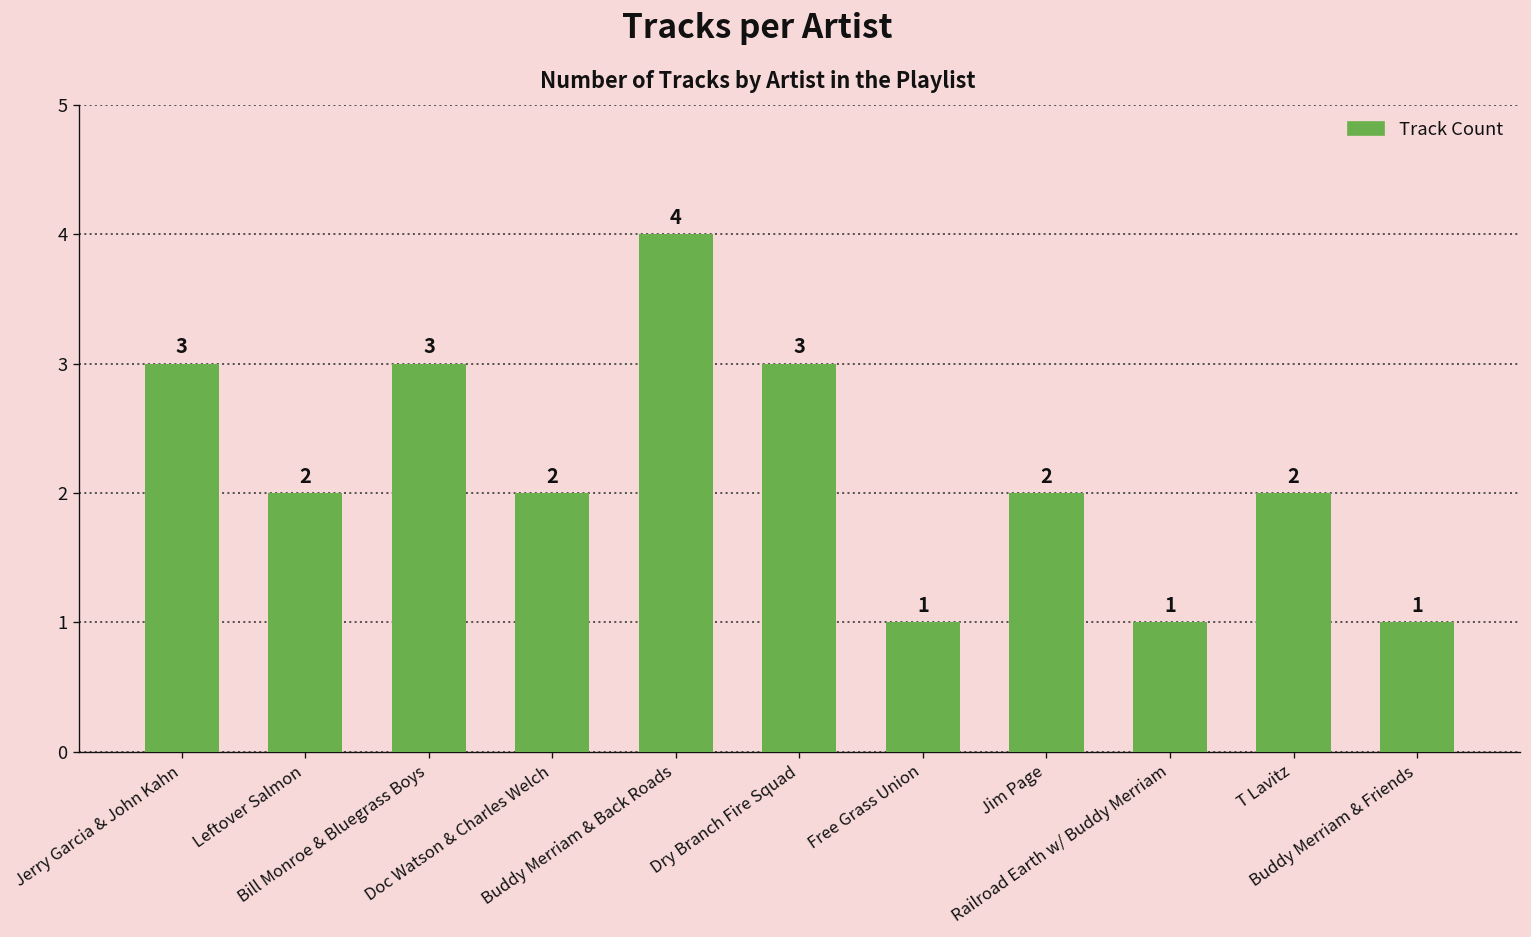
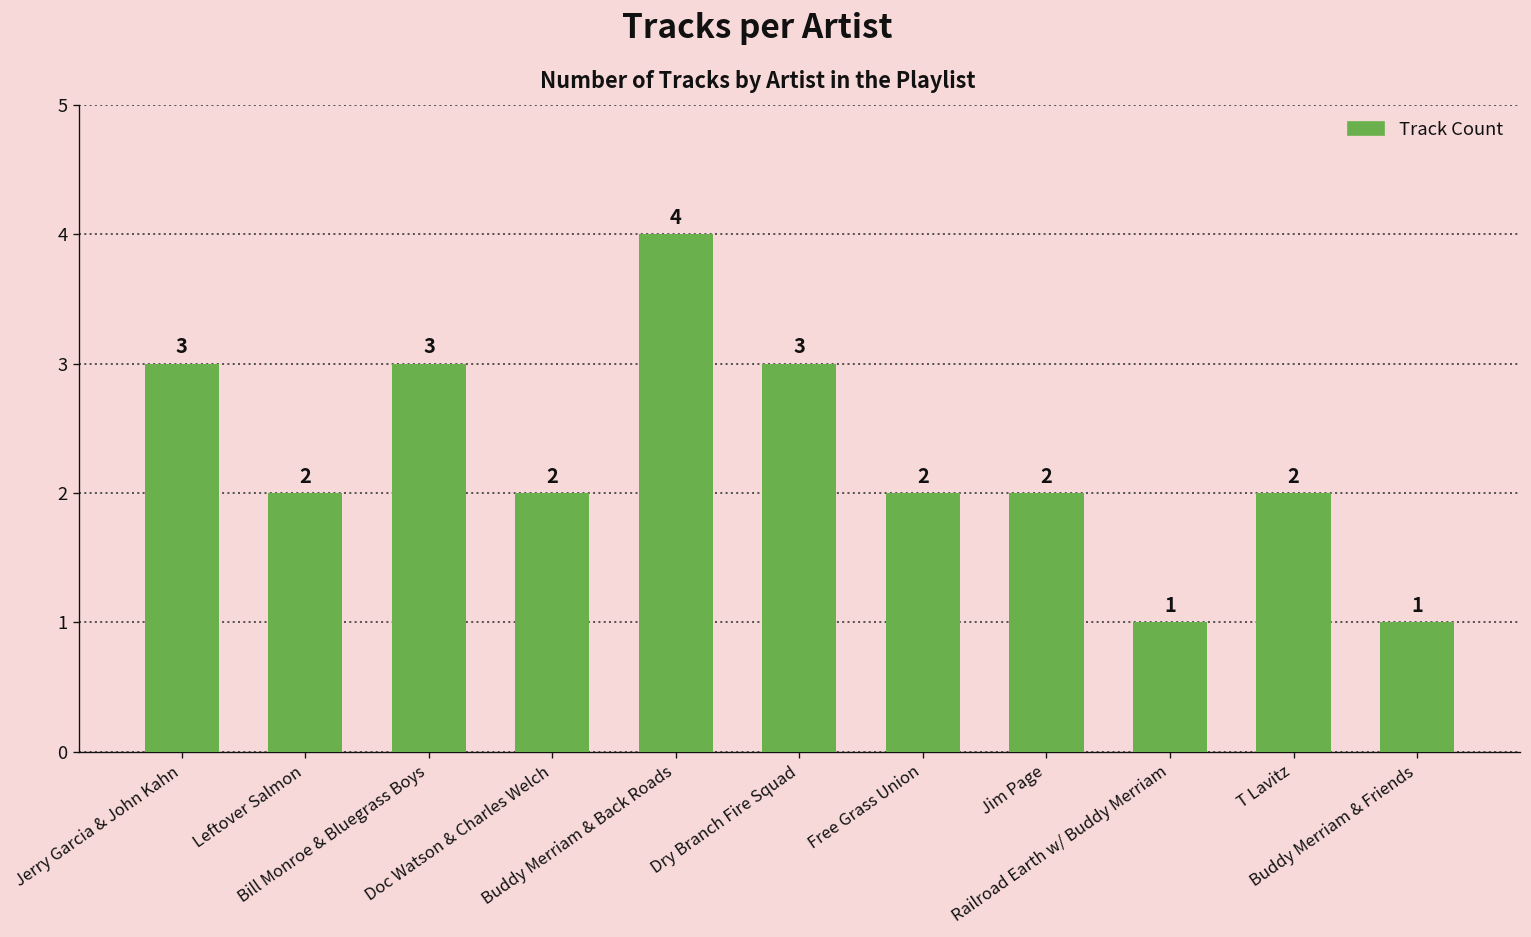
  {
    "Jerry Garcia & John Kahn": 3,
    "Leftover Salmon": 2,
    "Bill Monroe & Bluegrass Boys": 3,
    "Doc Watson & Charles Welch": 2,
    "Buddy Merriam & Back Roads": 4,
    "Dry Branch Fire Squad": 3,
-   "Free Grass Union": 1,
+   "Free Grass Union": 2,
    "Jim Page": 2,
    "Railroad Earth w/ Buddy Merriam": 1,
    "T Lavitz": 2,
    "Buddy Merriam & Friends": 1
  }
